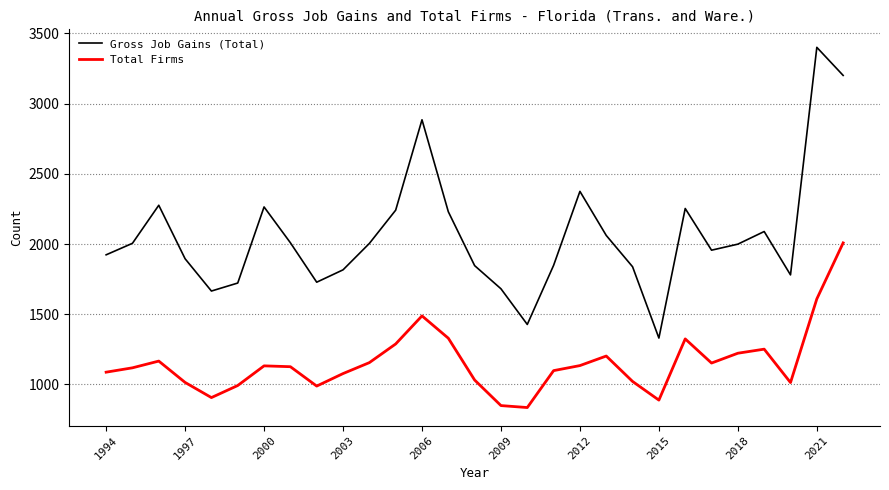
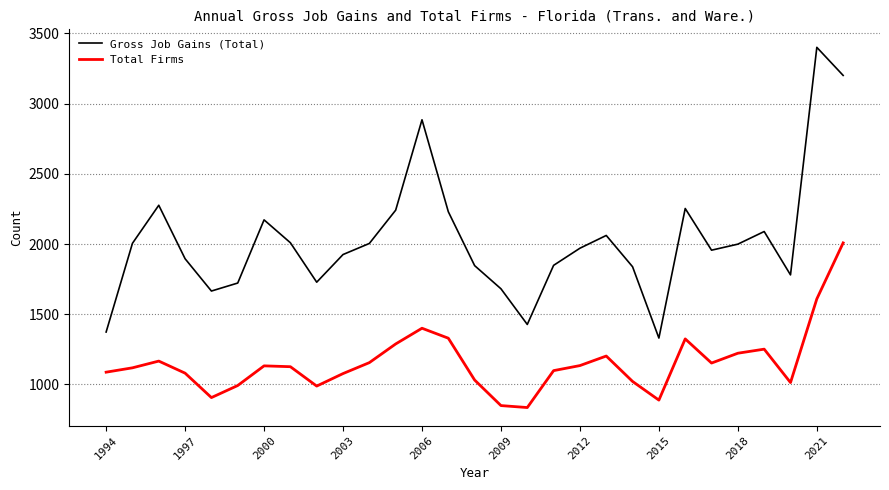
  {
    "Gross Job Gains (Total)": {
-     "1994": 1920,
+     "1994": 1370,
      "1997": 1900,
-     "2000": 2260,
-     "2003": 1820,
+     "2000": 2170,
+     "2003": 1930,
      "2006": 2890,
      "2009": 1680,
-     "2012": 2380,
+     "2012": 1970,
      "2015": 1330,
      "2018": 2000,
      "2021": 3400
    },
    "Total Firms": {
      "1994": 1090,
-     "1997": 1010,
+     "1997": 1080,
      "2000": 1130,
      "2003": 1080,
-     "2006": 1490,
+     "2006": 1400,
      "2009": 850,
      "2012": 1130,
      "2015": 890,
      "2018": 1220,
      "2021": 1610
    }
  }
